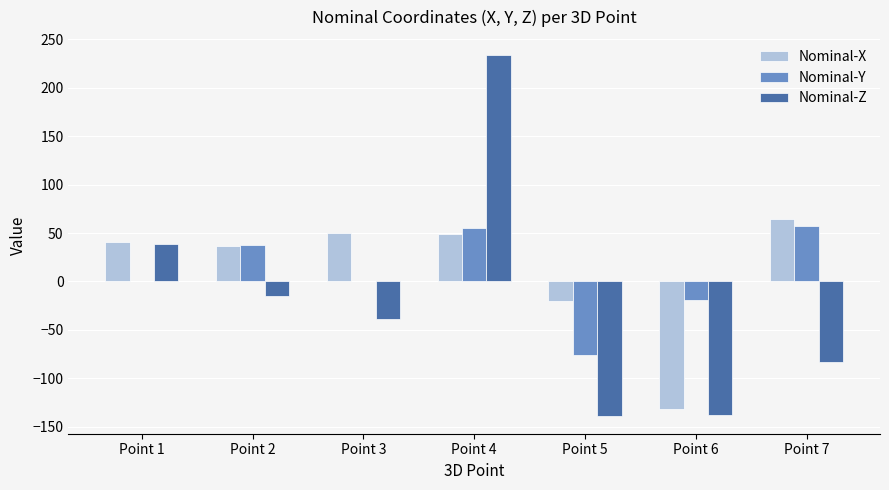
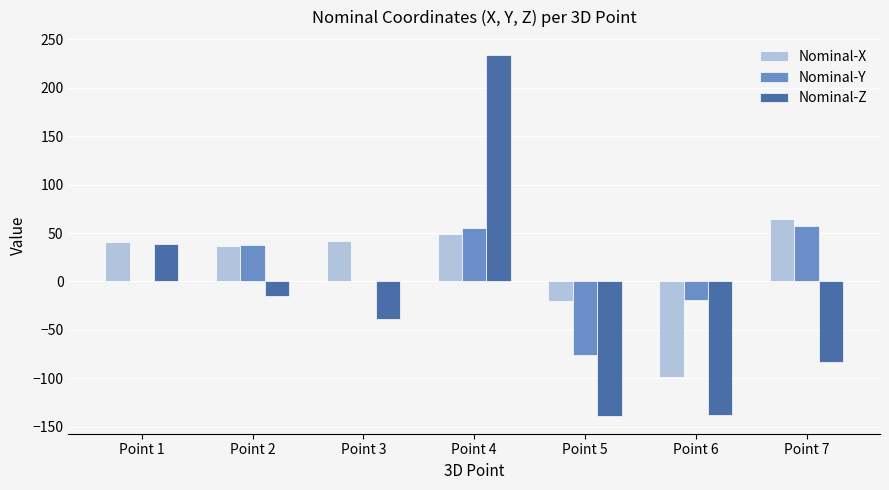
  {
    "Nominal-X": {
      "Point 1": 40,
      "Point 2": 40,
-     "Point 3": 50,
+     "Point 3": 40,
      "Point 4": 50,
      "Point 5": -20,
-     "Point 6": -130,
+     "Point 6": -100,
      "Point 7": 60
    }
  }
